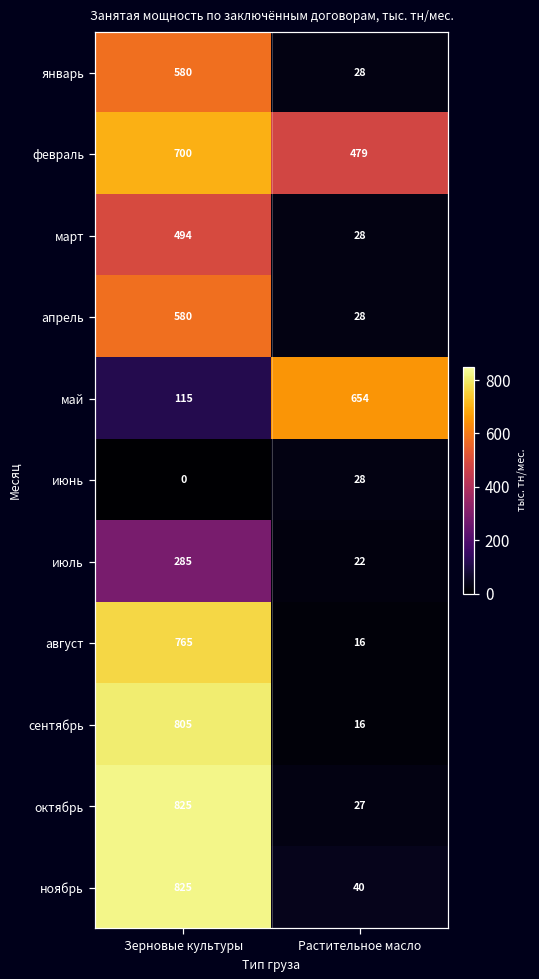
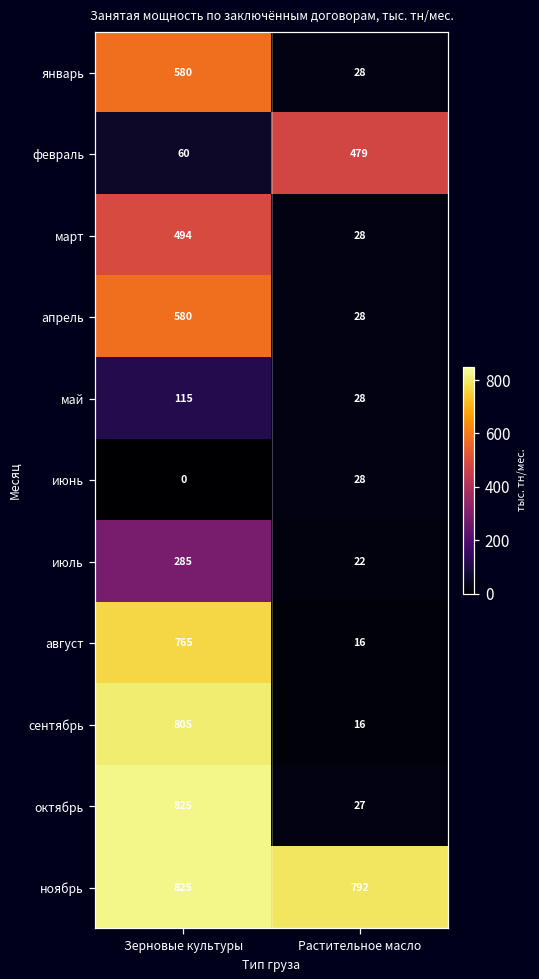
  {
    "январь": {
      "Зерновые культуры": 580,
      "Растительное масло": 28
    },
    "февраль": {
-     "Зерновые культуры": 700,
+     "Зерновые культуры": 60,
      "Растительное масло": 479
    },
    "март": {
      "Зерновые культуры": 494,
      "Растительное масло": 28
    },
    "апрель": {
      "Зерновые культуры": 580,
      "Растительное масло": 28
    },
    "май": {
      "Зерновые культуры": 115,
-     "Растительное масло": 654
+     "Растительное масло": 28
    },
    "июнь": {
      "Зерновые культуры": 0,
      "Растительное масло": 28
    },
    "июль": {
      "Зерновые культуры": 285,
      "Растительное масло": 22
    },
    "август": {
      "Зерновые культуры": 765,
      "Растительное масло": 16
    },
    "сентябрь": {
      "Зерновые культуры": 805,
      "Растительное масло": 16
    },
    "октябрь": {
      "Зерновые культуры": 825,
      "Растительное масло": 27
    },
    "ноябрь": {
      "Зерновые культуры": 825,
-     "Растительное масло": 40
+     "Растительное масло": 792
    }
  }
